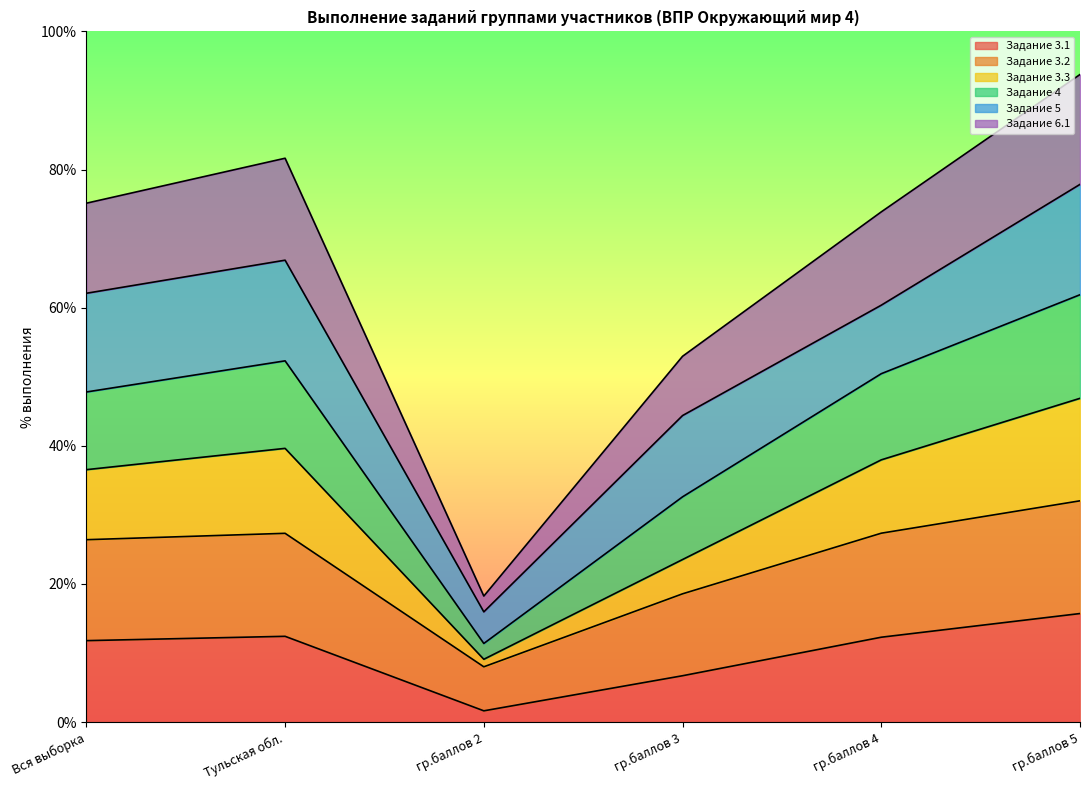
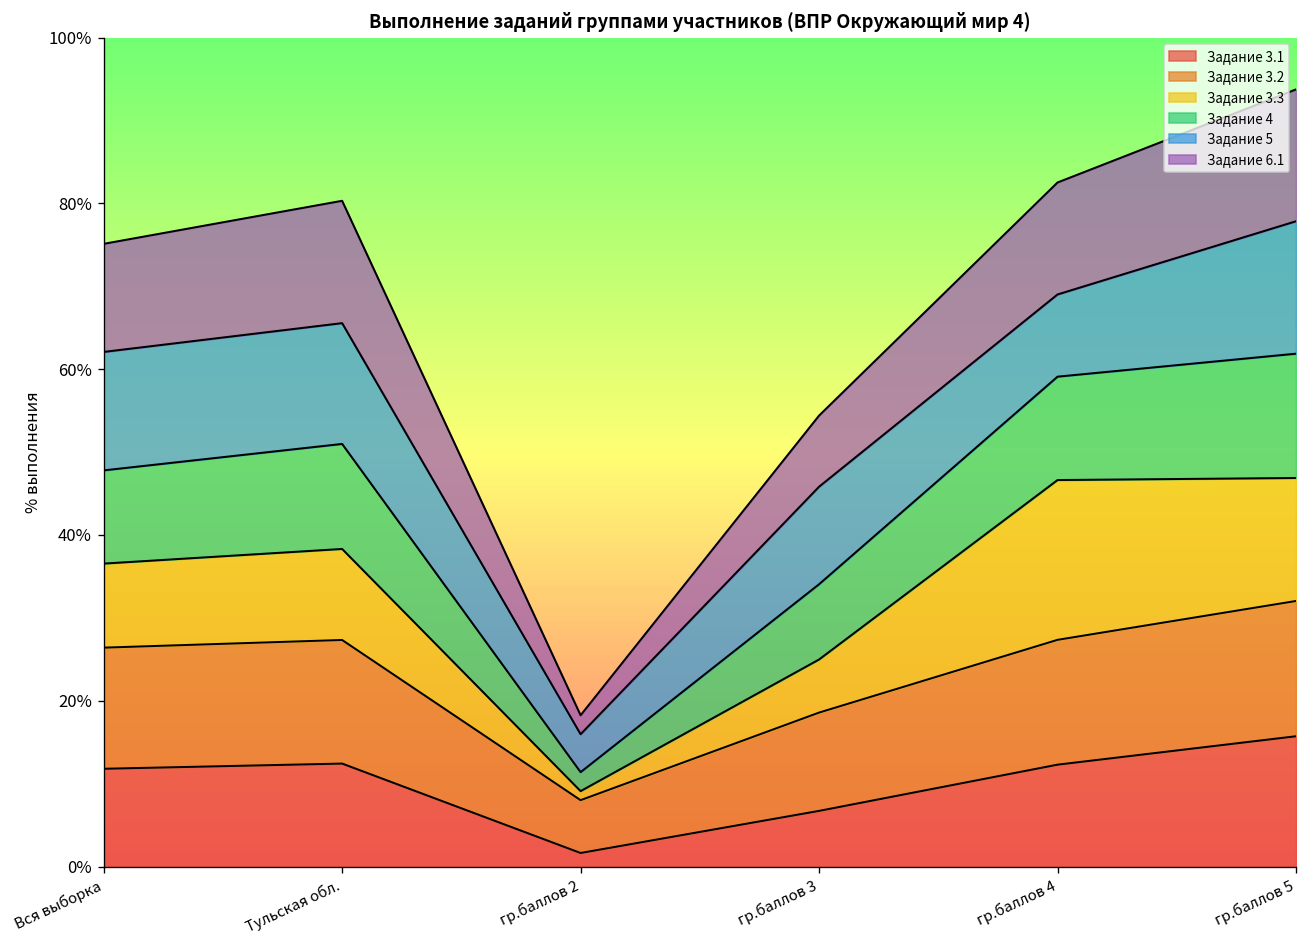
  {
    "Задание 3.3": {
      "Вся выборка": "10%",
-     "Тульская обл.": "12%",
+     "Тульская обл.": "11%",
      "гр.баллов 2": "1%",
-     "гр.баллов 3": "5%",
-     "гр.баллов 4": "11%",
+     "гр.баллов 3": "6%",
+     "гр.баллов 4": "19%",
      "гр.баллов 5": "15%"
    },
    "Задание 4": {
      "Вся выборка": "11%",
      "Тульская обл.": "13%",
      "гр.баллов 2": "2%",
      "гр.баллов 3": "9%",
      "гр.баллов 4": "12%",
      "гр.баллов 5": "15%"
    },
    "Задание 5": {
      "Вся выборка": "14%",
      "Тульская обл.": "15%",
      "гр.баллов 2": "5%",
      "гр.баллов 3": "12%",
      "гр.баллов 4": "10%",
      "гр.баллов 5": "16%"
    },
    "Задание 6.1": {
      "Вся выборка": "13%",
      "Тульская обл.": "15%",
      "гр.баллов 2": "2%",
      "гр.баллов 3": "9%",
      "гр.баллов 4": "14%",
      "гр.баллов 5": "16%"
    }
  }
